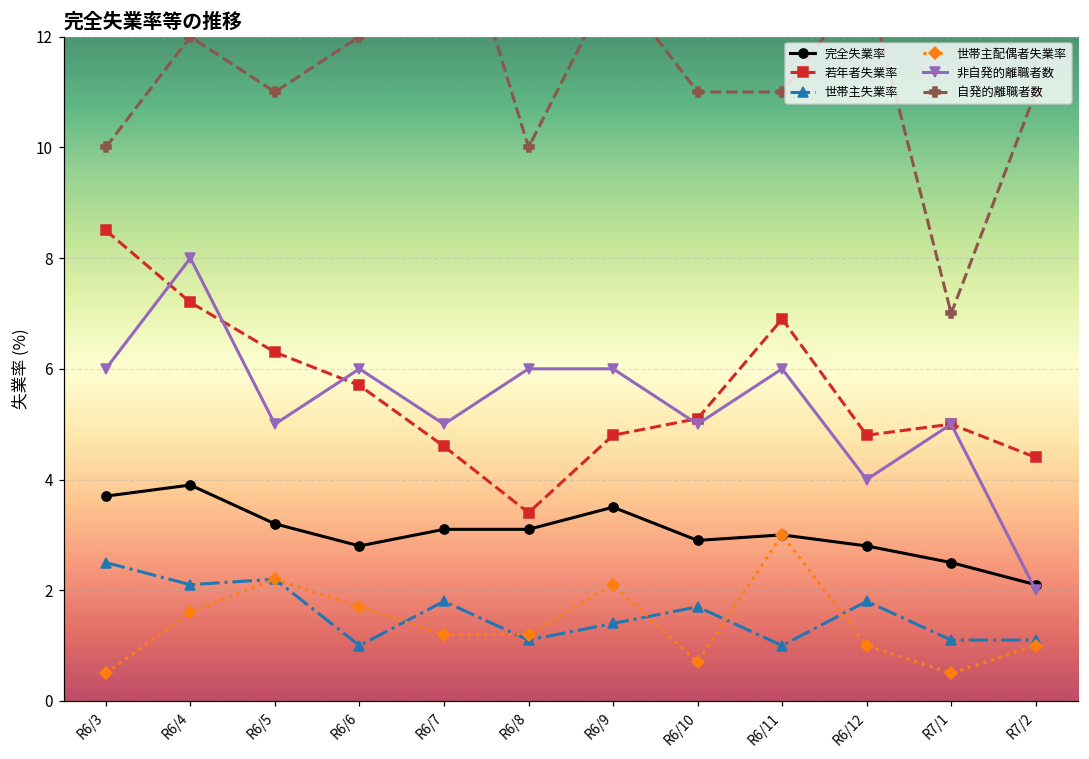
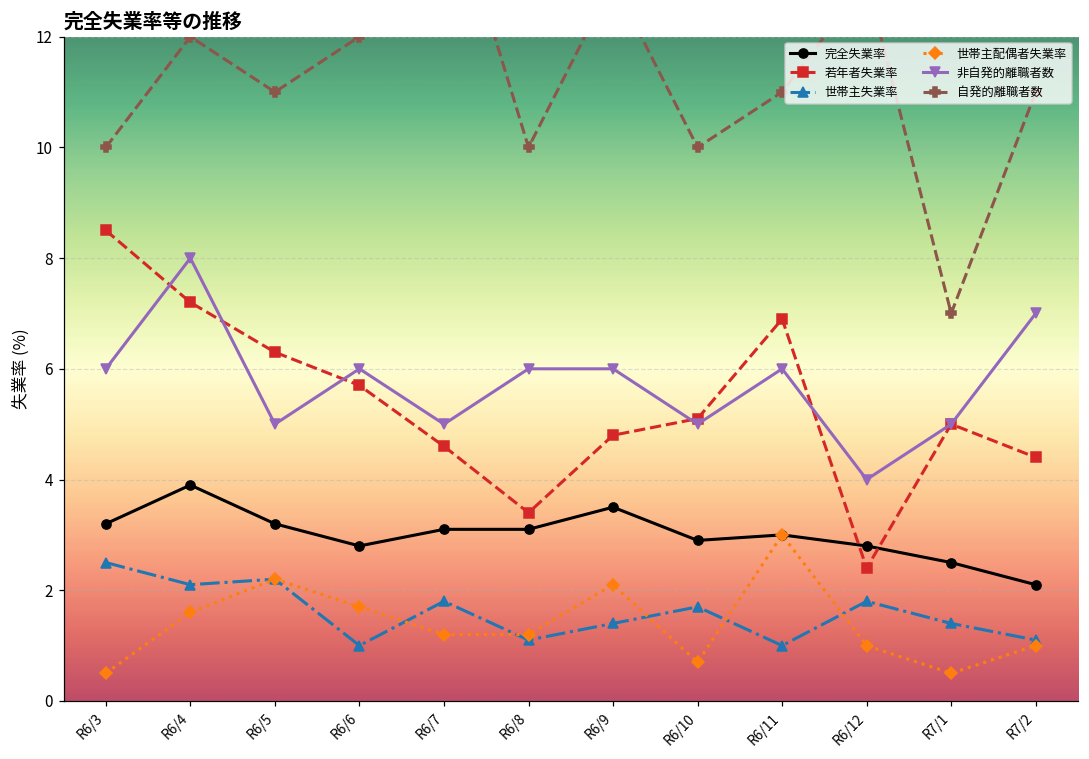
  {
    "完全失業率": {
-     "R6/3": 3.7,
+     "R6/3": 3.2,
      "R6/4": 3.9,
      "R6/5": 3.2,
      "R6/6": 2.8,
      "R6/7": 3.1,
      "R6/8": 3.1,
      "R6/9": 3.5,
      "R6/10": 2.9,
      "R6/12": 2.8,
      "R7/1": 2.5,
      "R7/2": 2.1
    },
    "若年者失業率": {
      "R6/3": 8.5,
      "R6/4": 7.2,
      "R6/5": 6.3,
      "R6/6": 5.7,
      "R6/7": 4.6,
      "R6/8": 3.4,
      "R6/9": 4.8,
      "R6/10": 5.1,
      "R6/11": 6.9,
-     "R6/12": 4.8,
+     "R6/12": 2.4,
      "R7/2": 4.4
    },
    "世帯主失業率": {
      "R6/3": 2.5,
      "R6/4": 2.1,
      "R6/6": 1.0,
      "R6/7": 1.8,
      "R6/8": 1.1,
      "R6/9": 1.4,
      "R6/10": 1.7,
      "R6/11": 1.0,
      "R6/12": 1.8,
-     "R7/1": 1.1,
+     "R7/1": 1.4,
      "R7/2": 1.1
    },
    "世帯主配偶者失業率": {
      "R6/3": 0.5,
      "R6/4": 1.6,
      "R6/6": 1.7,
      "R6/7": 1.2,
      "R6/8": 1.2,
      "R6/9": 2.1,
      "R6/10": 0.7,
      "R6/12": 1.0,
      "R7/1": 0.5,
      "R7/2": 1.0
    },
    "非自発的離職者数": {
      "R6/3": 6,
      "R6/4": 8,
      "R6/5": 5,
      "R6/6": 6,
      "R6/7": 5,
      "R6/8": 6,
      "R6/9": 6,
      "R6/10": 5,
      "R6/11": 6,
      "R6/12": 4,
-     "R7/2": 2
+     "R7/2": 7
    },
    "自発的離職者数": {
      "R6/3": 10,
      "R6/4": 12,
      "R6/5": 11,
      "R6/6": 12,
      "R6/8": 10,
-     "R6/10": 11,
+     "R6/10": 10,
      "R6/11": 11,
      "R7/1": 7
    }
  }
